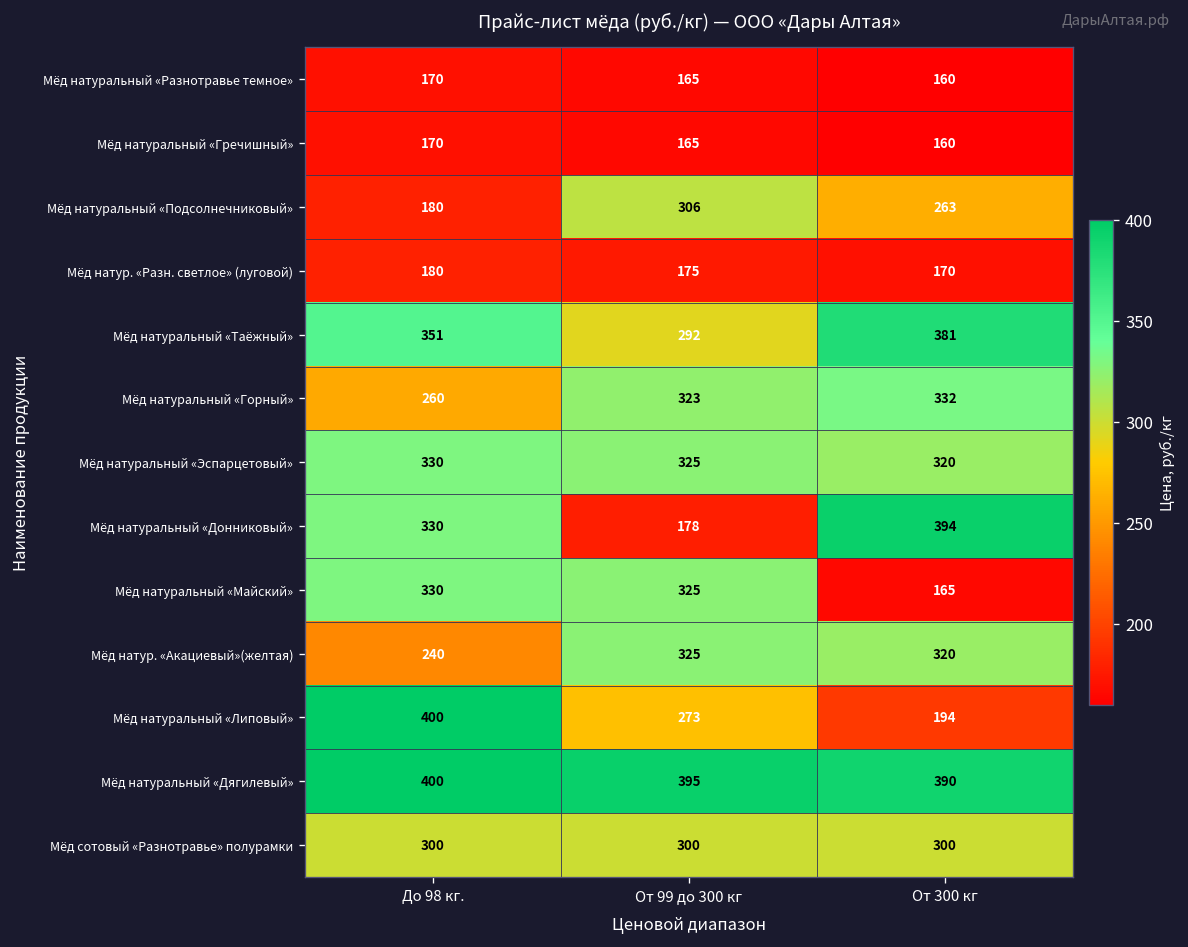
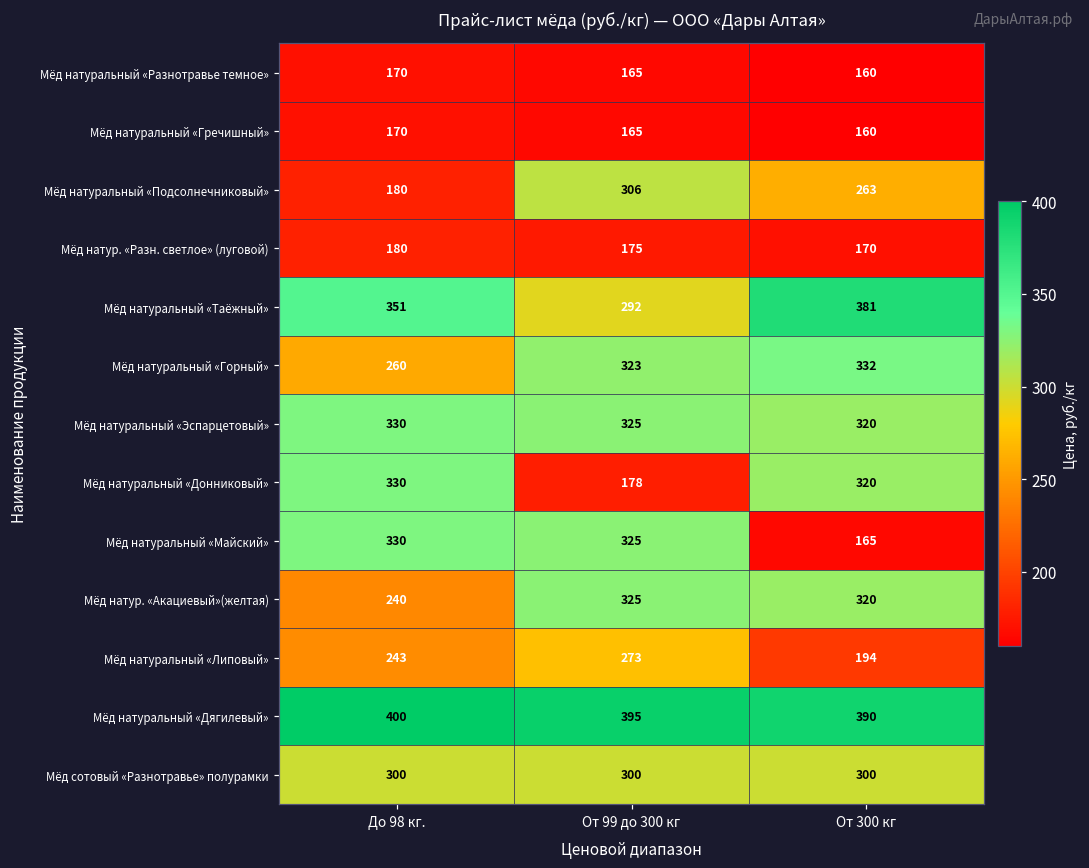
  {
    "Мёд натуральный «Разнотравье темное»": {
      "До 98 кг.": 170,
      "От 99 до 300 кг": 165,
      "От 300 кг": 160
    },
    "Мёд натуральный «Гречишный»": {
      "До 98 кг.": 170,
      "От 99 до 300 кг": 165,
      "От 300 кг": 160
    },
    "Мёд натуральный «Подсолнечниковый»": {
      "До 98 кг.": 180,
      "От 99 до 300 кг": 306,
      "От 300 кг": 263
    },
    "Мёд натур. «Разн. светлое» (луговой)": {
      "До 98 кг.": 180,
      "От 99 до 300 кг": 175,
      "От 300 кг": 170
    },
    "Мёд натуральный «Таёжный»": {
      "До 98 кг.": 351,
      "От 99 до 300 кг": 292,
      "От 300 кг": 381
    },
    "Мёд натуральный «Горный»": {
      "До 98 кг.": 260,
      "От 99 до 300 кг": 323,
      "От 300 кг": 332
    },
    "Мёд натуральный «Эспарцетовый»": {
      "До 98 кг.": 330,
      "От 99 до 300 кг": 325,
      "От 300 кг": 320
    },
    "Мёд натуральный «Донниковый»": {
      "До 98 кг.": 330,
      "От 99 до 300 кг": 178,
-     "От 300 кг": 394
+     "От 300 кг": 320
    },
    "Мёд натуральный «Майский»": {
      "До 98 кг.": 330,
      "От 99 до 300 кг": 325,
      "От 300 кг": 165
    },
    "Мёд натур. «Акациевый»(желтая)": {
      "До 98 кг.": 240,
      "От 99 до 300 кг": 325,
      "От 300 кг": 320
    },
    "Мёд натуральный «Липовый»": {
-     "До 98 кг.": 400,
+     "До 98 кг.": 243,
      "От 99 до 300 кг": 273,
      "От 300 кг": 194
    },
    "Мёд натуральный «Дягилевый»": {
      "До 98 кг.": 400,
      "От 99 до 300 кг": 395,
      "От 300 кг": 390
    },
    "Мёд сотовый «Разнотравье» полурамки": {
      "До 98 кг.": 300,
      "От 99 до 300 кг": 300,
      "От 300 кг": 300
    }
  }
